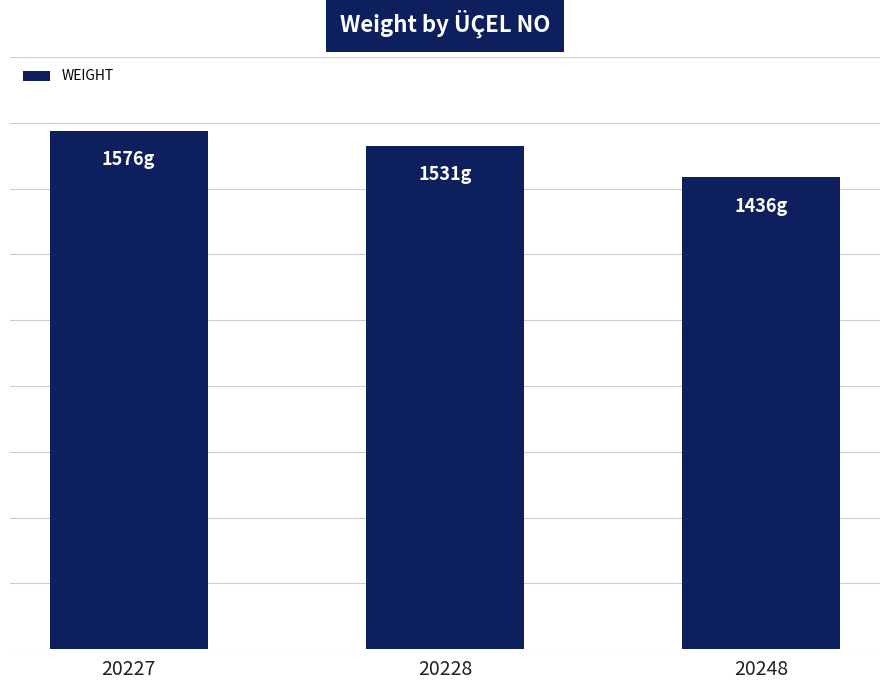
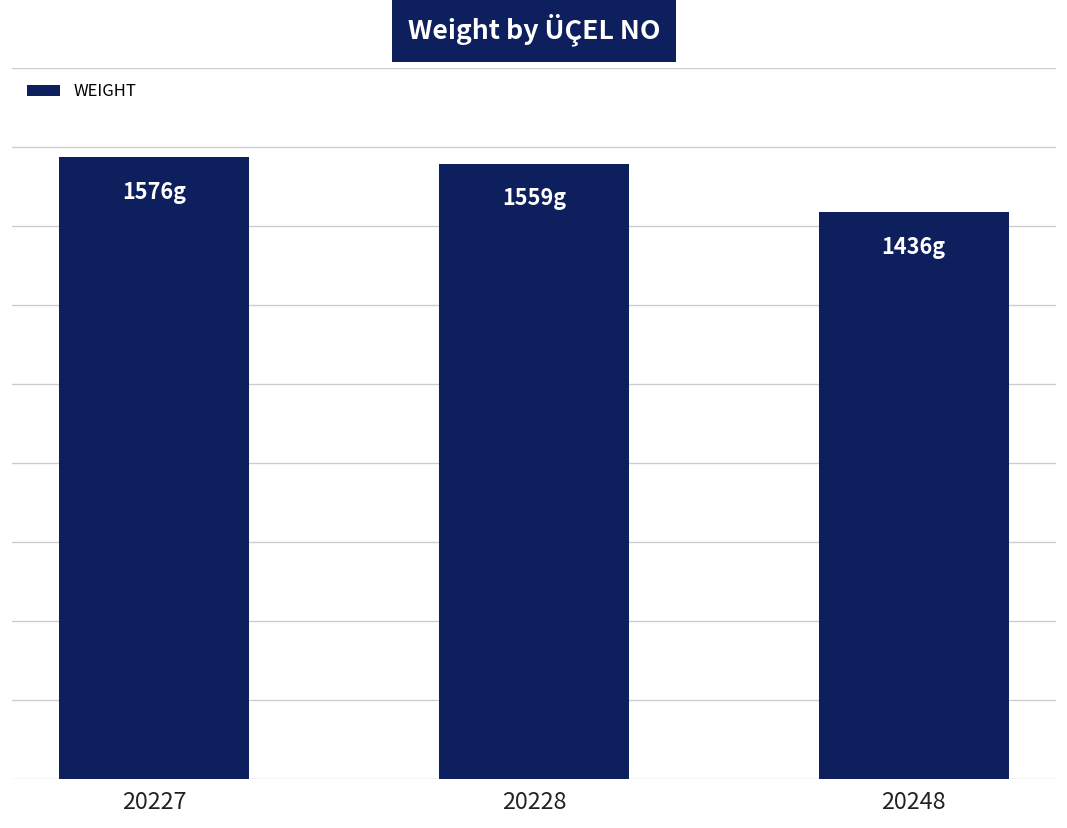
  {
    "20227": "1576g",
-   "20228": "1531g",
+   "20228": "1559g",
    "20248": "1436g"
  }
